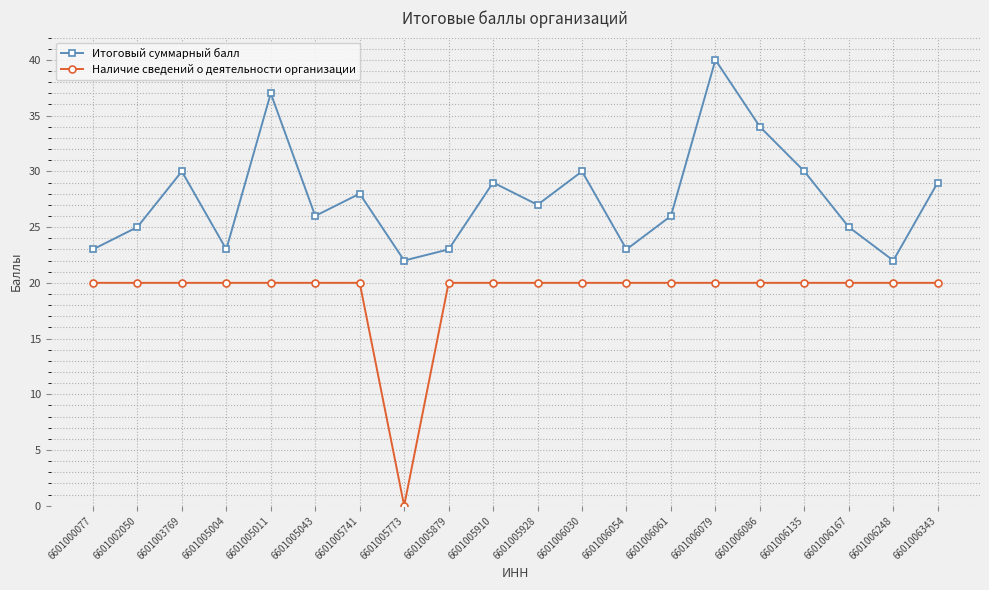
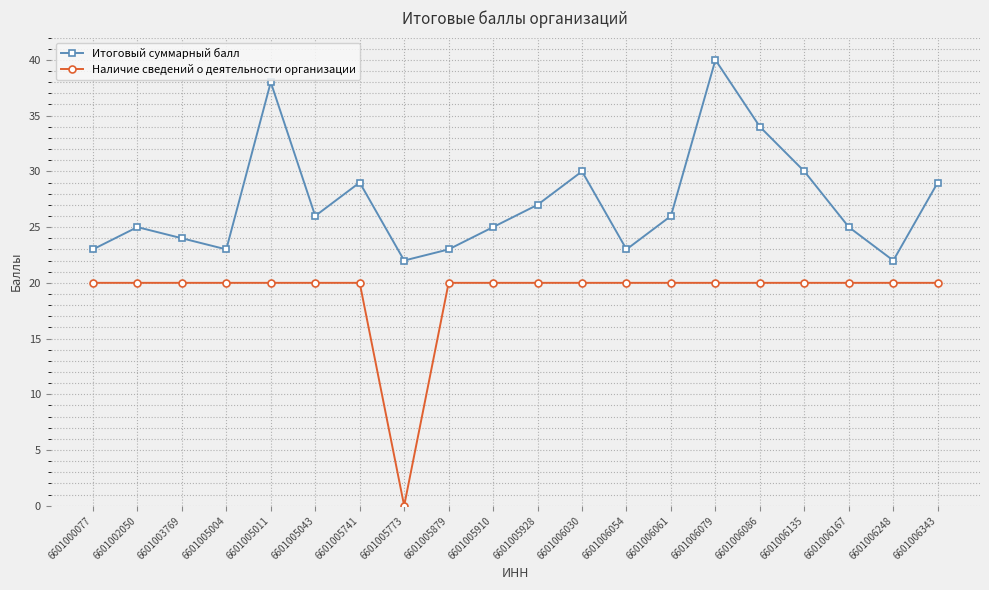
  {
    "Итоговый суммарный балл": {
      "6601000077": 23,
      "6601002050": 25,
-     "6601003769": 30,
+     "6601003769": 24,
      "6601005004": 23,
-     "6601005011": 37,
+     "6601005011": 38,
      "6601005043": 26,
-     "6601005741": 28,
+     "6601005741": 29,
      "6601005773": 22,
      "6601005879": 23,
-     "6601005910": 29,
+     "6601005910": 25,
      "6601005928": 27,
      "6601006030": 30,
      "6601006054": 23,
      "6601006061": 26,
      "6601006079": 40,
      "6601006086": 34,
      "6601006135": 30,
      "6601006167": 25,
      "6601006248": 22,
      "6601006343": 29
    },
    "Наличие сведений о деятельности организации": {
      "6601000077": 20,
      "6601002050": 20,
      "6601003769": 20,
      "6601005004": 20,
      "6601005011": 20,
      "6601005043": 20,
      "6601005741": 20,
      "6601005773": 0,
      "6601005879": 20,
      "6601005910": 20,
      "6601005928": 20,
      "6601006030": 20,
      "6601006054": 20,
      "6601006061": 20,
      "6601006079": 20,
      "6601006086": 20,
      "6601006135": 20,
      "6601006167": 20,
      "6601006248": 20,
      "6601006343": 20
    }
  }
